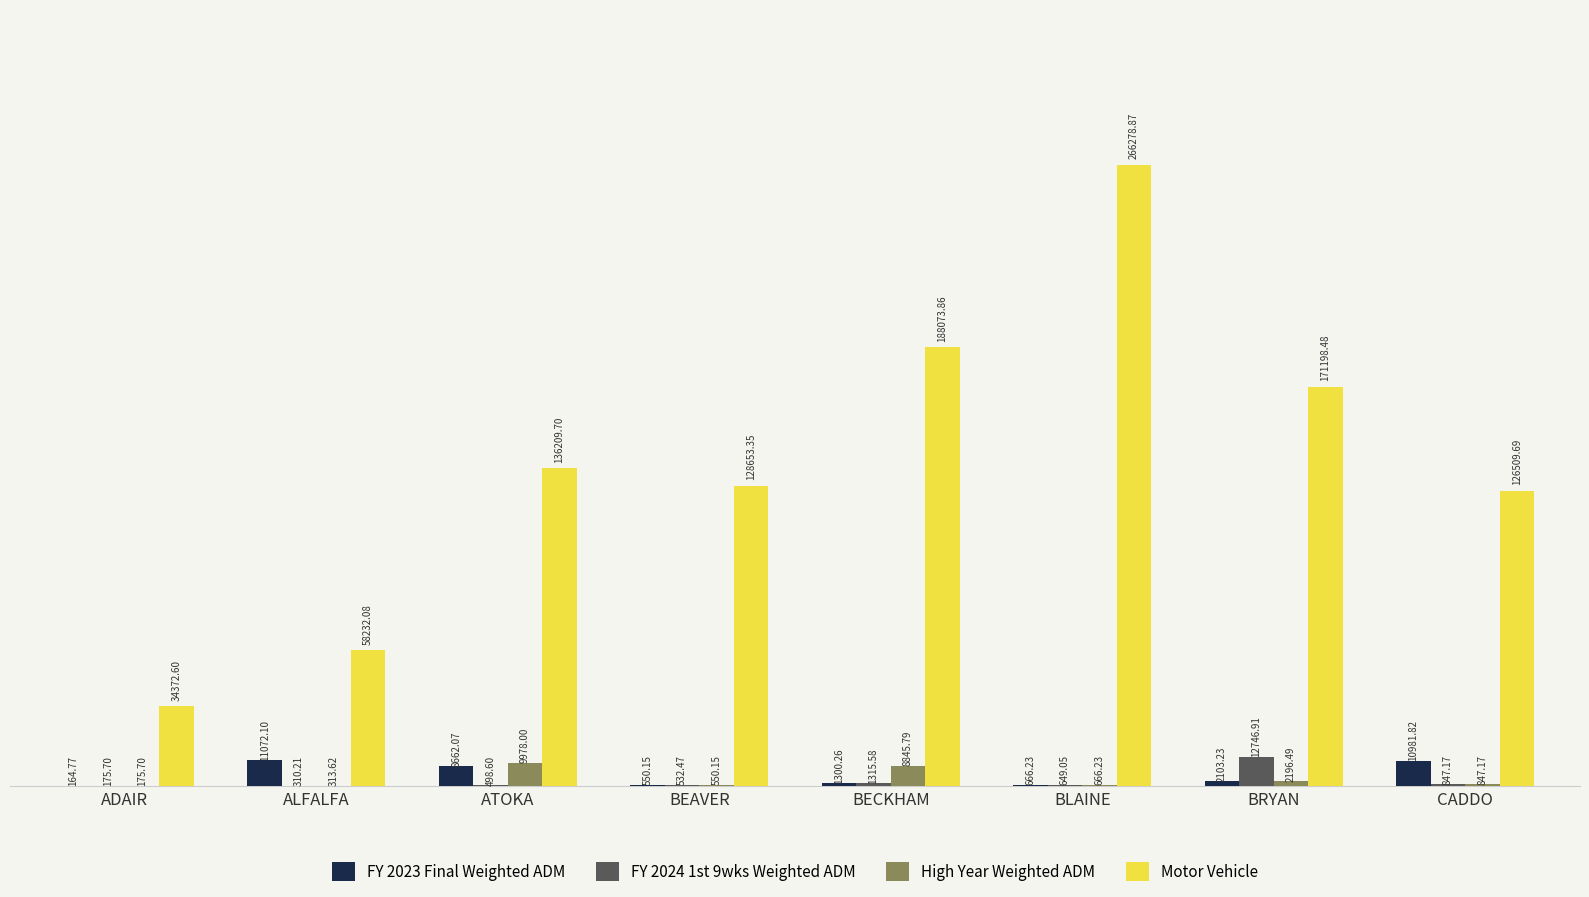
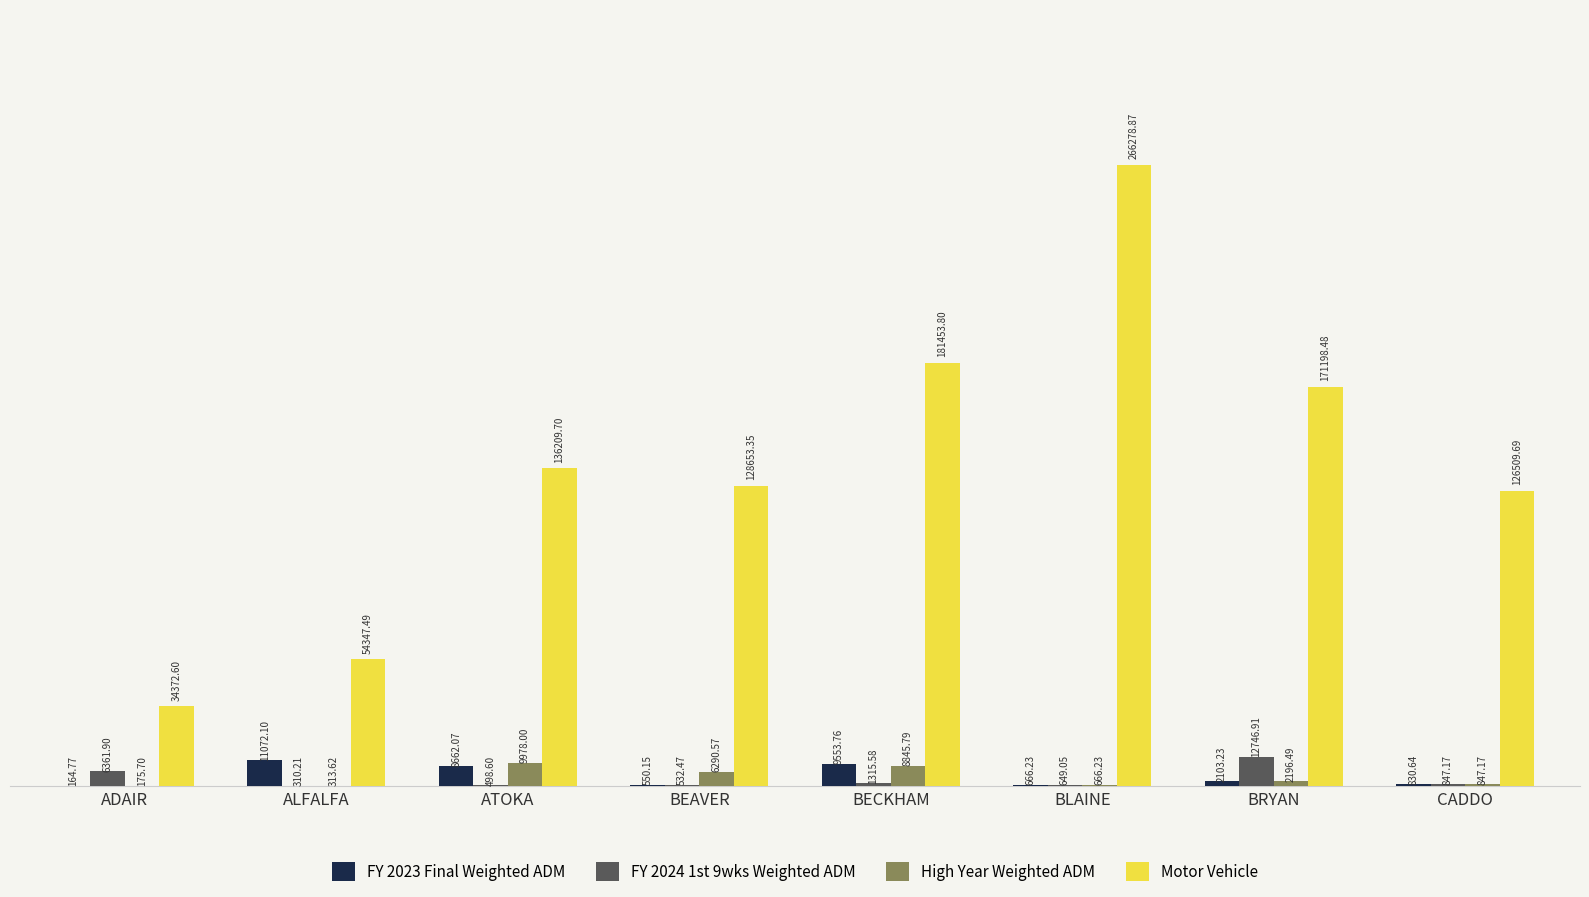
  {
    "FY 2023 Final Weighted ADM": {
      "ADAIR": 164.77,
      "ALFALFA": 11072.10,
      "ATOKA": 8662.07,
      "BEAVER": 550.15,
-     "BECKHAM": 1300.26,
+     "BECKHAM": 9553.76,
      "BLAINE": 666.23,
      "BRYAN": 2103.23,
-     "CADDO": 10981.82
+     "CADDO": 830.64
    },
    "FY 2024 1st 9wks Weighted ADM": {
-     "ADAIR": 175.70,
+     "ADAIR": 6361.90,
      "ALFALFA": 310.21,
      "ATOKA": 498.60,
      "BEAVER": 532.47,
      "BECKHAM": 1315.58,
      "BLAINE": 649.05,
      "BRYAN": 12746.91,
      "CADDO": 847.17
    },
    "High Year Weighted ADM": {
      "ADAIR": 175.70,
      "ALFALFA": 313.62,
      "ATOKA": 9978.00,
-     "BEAVER": 550.15,
+     "BEAVER": 6290.57,
      "BECKHAM": 8845.79,
      "BLAINE": 666.23,
      "BRYAN": 2196.49,
      "CADDO": 847.17
    },
    "Motor Vehicle": {
      "ADAIR": 34372.60,
-     "ALFALFA": 58232.08,
+     "ALFALFA": 54347.49,
      "ATOKA": 136209.70,
      "BEAVER": 128653.35,
-     "BECKHAM": 188073.86,
+     "BECKHAM": 181453.80,
      "BLAINE": 266278.87,
      "BRYAN": 171198.48,
      "CADDO": 126509.69
    }
  }
